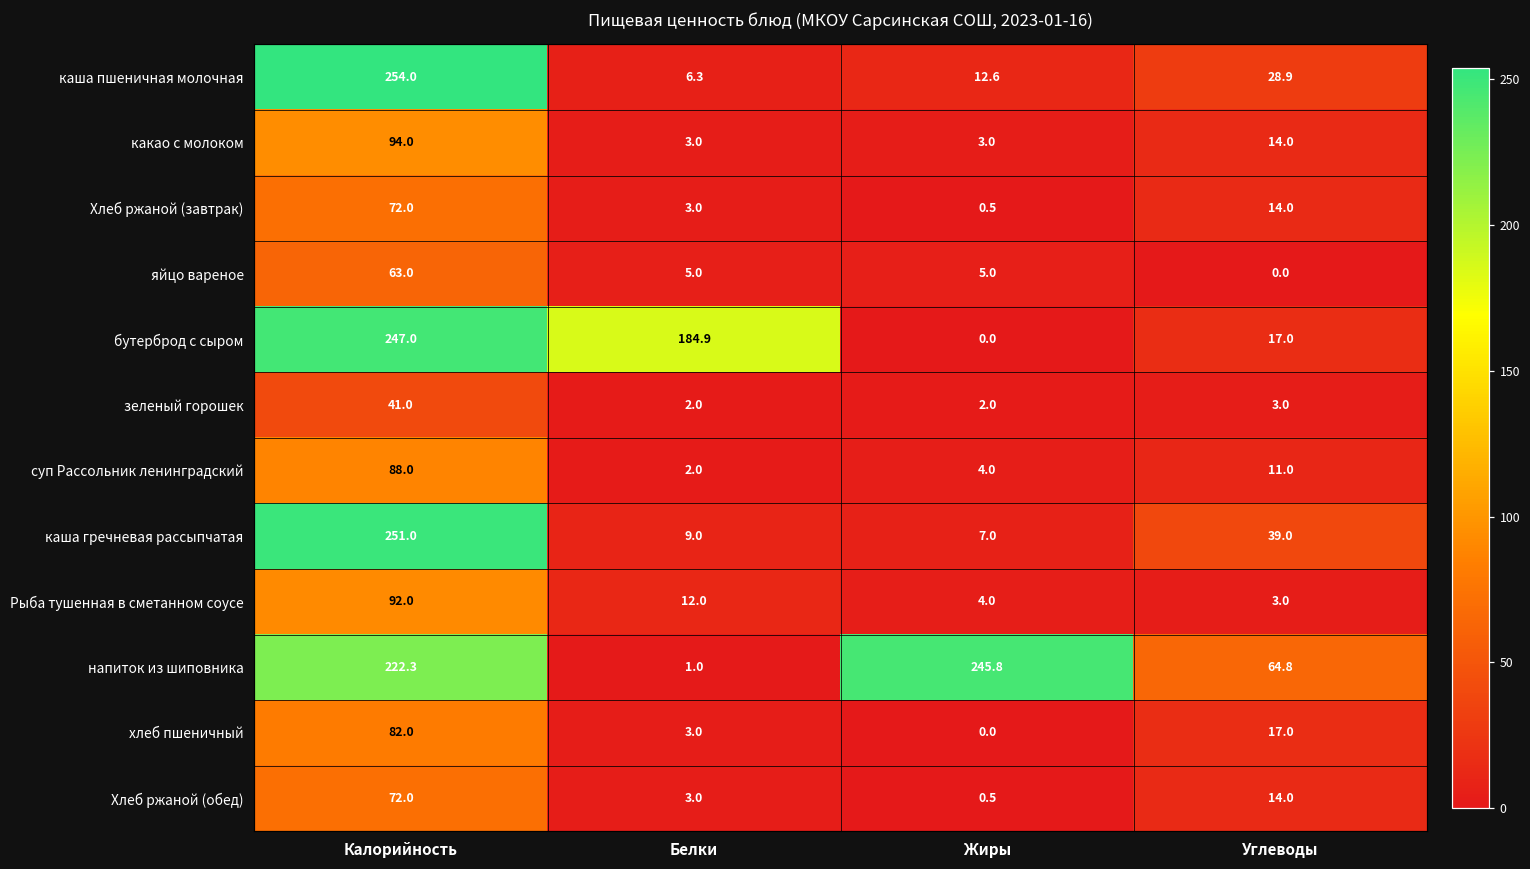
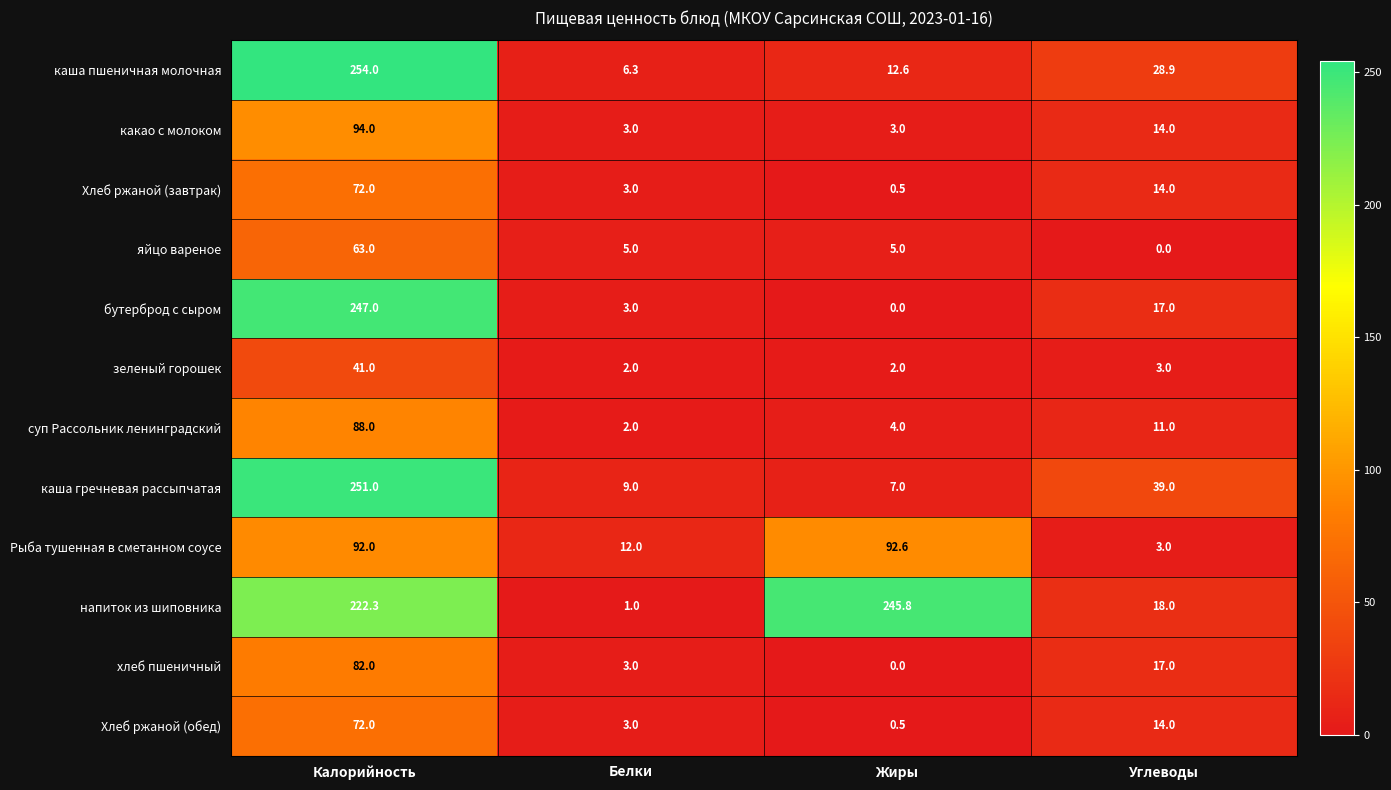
  {
    "каша пшеничная молочная": {
      "Калорийность": 254.0,
      "Белки": 6.3,
      "Жиры": 12.6,
      "Углеводы": 28.9
    },
    "какао с молоком": {
      "Калорийность": 94.0,
      "Белки": 3.0,
      "Жиры": 3.0,
      "Углеводы": 14.0
    },
    "Хлеб ржаной (завтрак)": {
      "Калорийность": 72.0,
      "Белки": 3.0,
      "Жиры": 0.5,
      "Углеводы": 14.0
    },
    "яйцо вареное": {
      "Калорийность": 63.0,
      "Белки": 5.0,
      "Жиры": 5.0,
      "Углеводы": 0.0
    },
    "бутерброд с сыром": {
      "Калорийность": 247.0,
-     "Белки": 184.9,
+     "Белки": 3.0,
      "Жиры": 0.0,
      "Углеводы": 17.0
    },
    "зеленый горошек": {
      "Калорийность": 41.0,
      "Белки": 2.0,
      "Жиры": 2.0,
      "Углеводы": 3.0
    },
    "суп Рассольник ленинградский": {
      "Калорийность": 88.0,
      "Белки": 2.0,
      "Жиры": 4.0,
      "Углеводы": 11.0
    },
    "каша гречневая рассыпчатая": {
      "Калорийность": 251.0,
      "Белки": 9.0,
      "Жиры": 7.0,
      "Углеводы": 39.0
    },
    "Рыба тушенная в сметанном соусе": {
      "Калорийность": 92.0,
      "Белки": 12.0,
-     "Жиры": 4.0,
+     "Жиры": 92.6,
      "Углеводы": 3.0
    },
    "напиток из шиповника": {
      "Калорийность": 222.3,
      "Белки": 1.0,
      "Жиры": 245.8,
-     "Углеводы": 64.8
+     "Углеводы": 18.0
    },
    "хлеб пшеничный": {
      "Калорийность": 82.0,
      "Белки": 3.0,
      "Жиры": 0.0,
      "Углеводы": 17.0
    },
    "Хлеб ржаной (обед)": {
      "Калорийность": 72.0,
      "Белки": 3.0,
      "Жиры": 0.5,
      "Углеводы": 14.0
    }
  }
